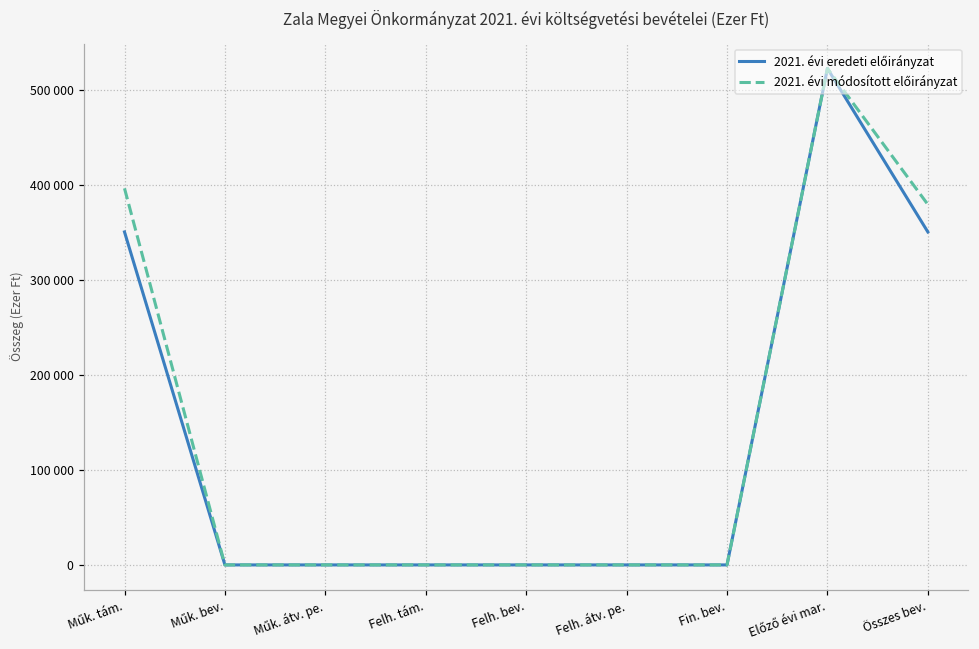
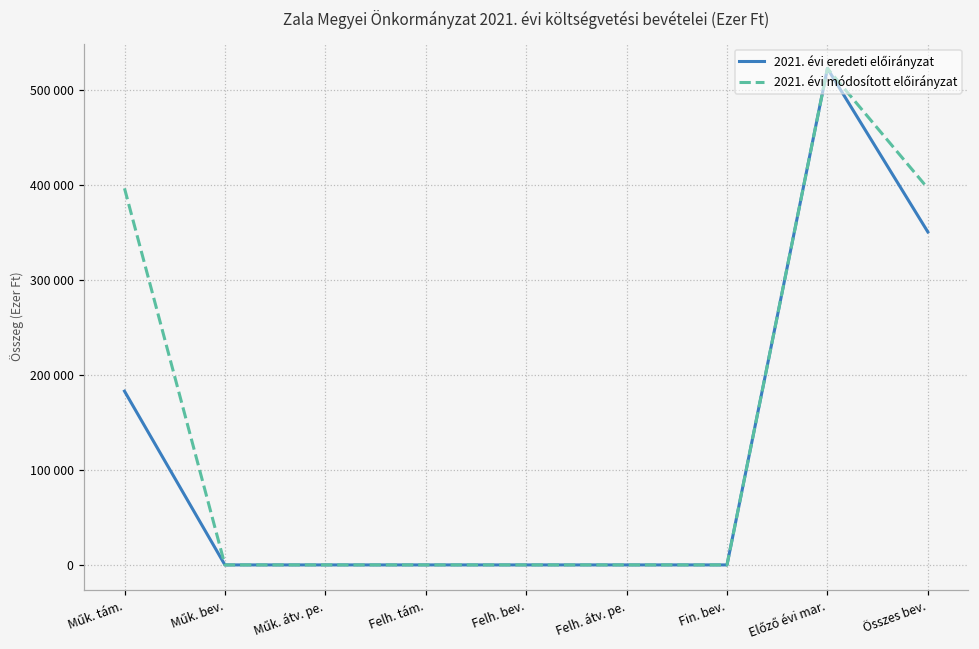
  {
    "2021. évi eredeti előirányzat": {
-     "Műk. tám.": 350000,
+     "Műk. tám.": 180000,
      "Összes bev.": 350000
    },
    "2021. évi módosított előirányzat": {
      "Műk. tám.": 400000,
-     "Összes bev.": 380000
+     "Összes bev.": 400000
    }
  }
